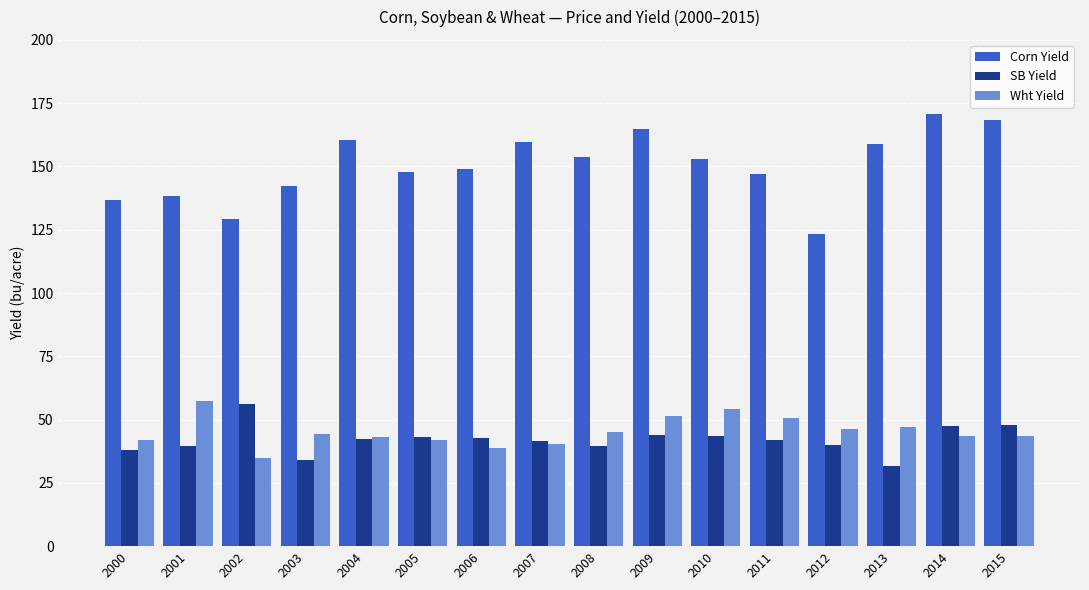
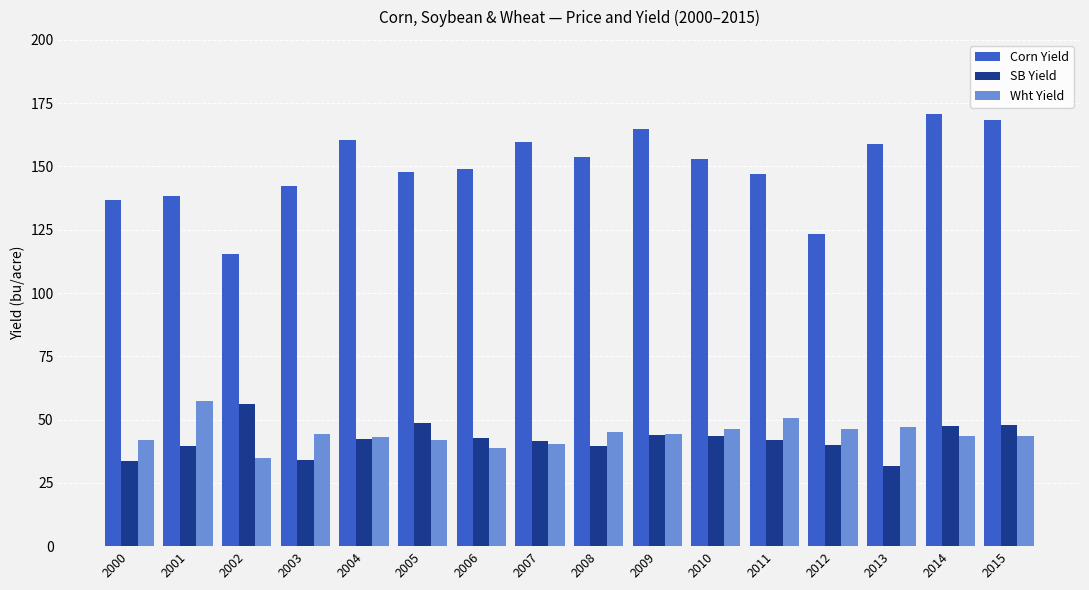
  {
    "Corn Yield": {
      "2000": 137,
      "2001": 138,
-     "2002": 129,
+     "2002": 115,
      "2003": 142,
      "2004": 160,
      "2005": 148,
      "2006": 149,
      "2007": 160,
      "2008": 154,
      "2009": 165,
      "2010": 153,
      "2011": 147,
      "2012": 123,
      "2013": 159,
      "2014": 171,
      "2015": 168
    },
    "SB Yield": {
-     "2000": 38,
+     "2000": 34,
      "2001": 40,
      "2002": 56,
      "2003": 34,
      "2004": 42,
-     "2005": 43,
+     "2005": 49,
      "2006": 43,
      "2007": 42,
      "2008": 40,
      "2009": 44,
      "2010": 44,
      "2011": 42,
      "2012": 40,
      "2013": 32,
      "2014": 48,
      "2015": 48
    },
    "Wht Yield": {
      "2000": 42,
      "2001": 57,
      "2002": 35,
      "2003": 44,
      "2004": 43,
      "2005": 42,
      "2006": 39,
      "2007": 40,
      "2008": 45,
-     "2009": 52,
-     "2010": 54,
+     "2009": 45,
+     "2010": 46,
      "2011": 51,
      "2012": 46,
      "2013": 47,
      "2014": 44,
      "2015": 44
    }
  }
